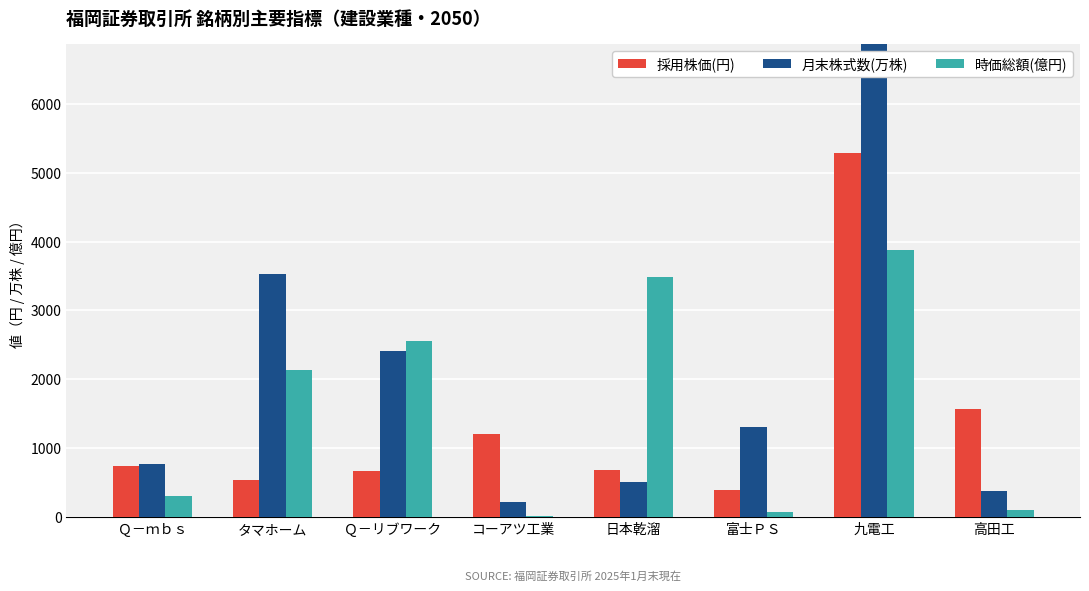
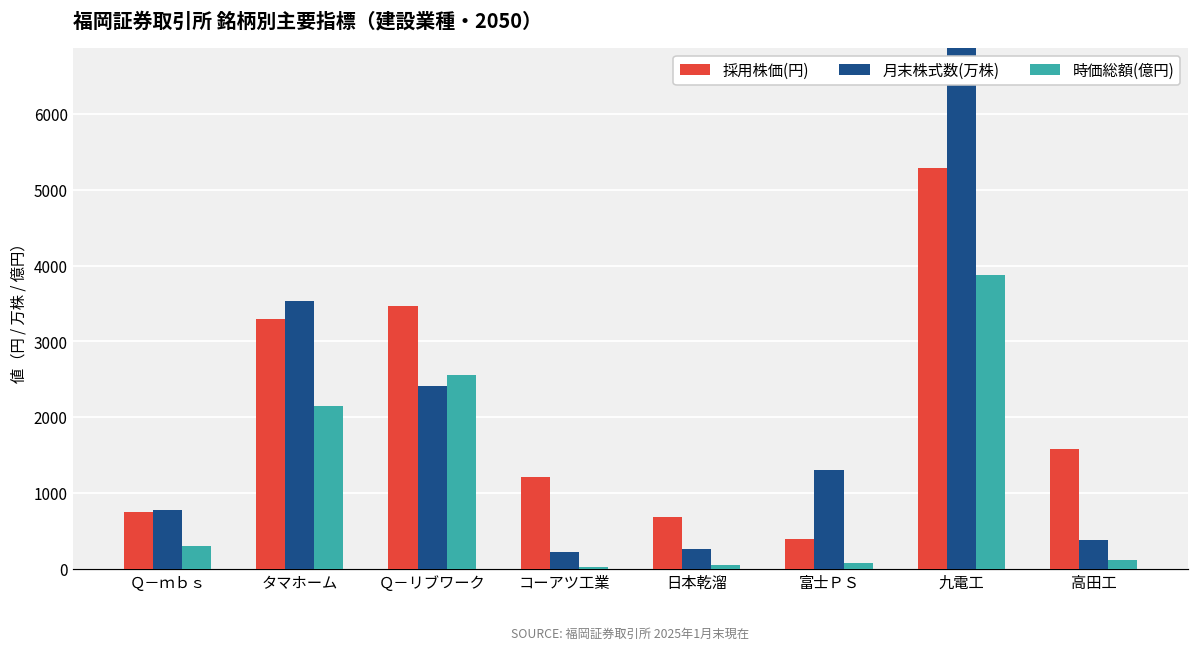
  {
    "採用株価(円)": {
      "Ｑ－ｍｂｓ": 700,
-     "タマホーム": 500,
-     "Ｑ－リブワーク": 700,
+     "タマホーム": 3300,
+     "Ｑ－リブワーク": 3500,
      "コーアツ工業": 1200,
      "日本乾溜": 700,
      "富士ＰＳ": 400,
      "九電工": 5300,
      "高田工": 1600
    },
    "月末株式数(万株)": {
      "Ｑ－ｍｂｓ": 800,
      "タマホーム": 3500,
      "Ｑ－リブワーク": 2400,
      "コーアツ工業": 200,
-     "日本乾溜": 500,
+     "日本乾溜": 300,
      "富士ＰＳ": 1300,
      "高田工": 400
    },
    "時価総額(億円)": {
      "Ｑ－ｍｂｓ": 300,
      "タマホーム": 2100,
      "Ｑ－リブワーク": 2600,
-     "日本乾溜": 3500,
+     "日本乾溜": 0,
      "富士ＰＳ": 100,
      "九電工": 3900,
      "高田工": 100
    }
  }
